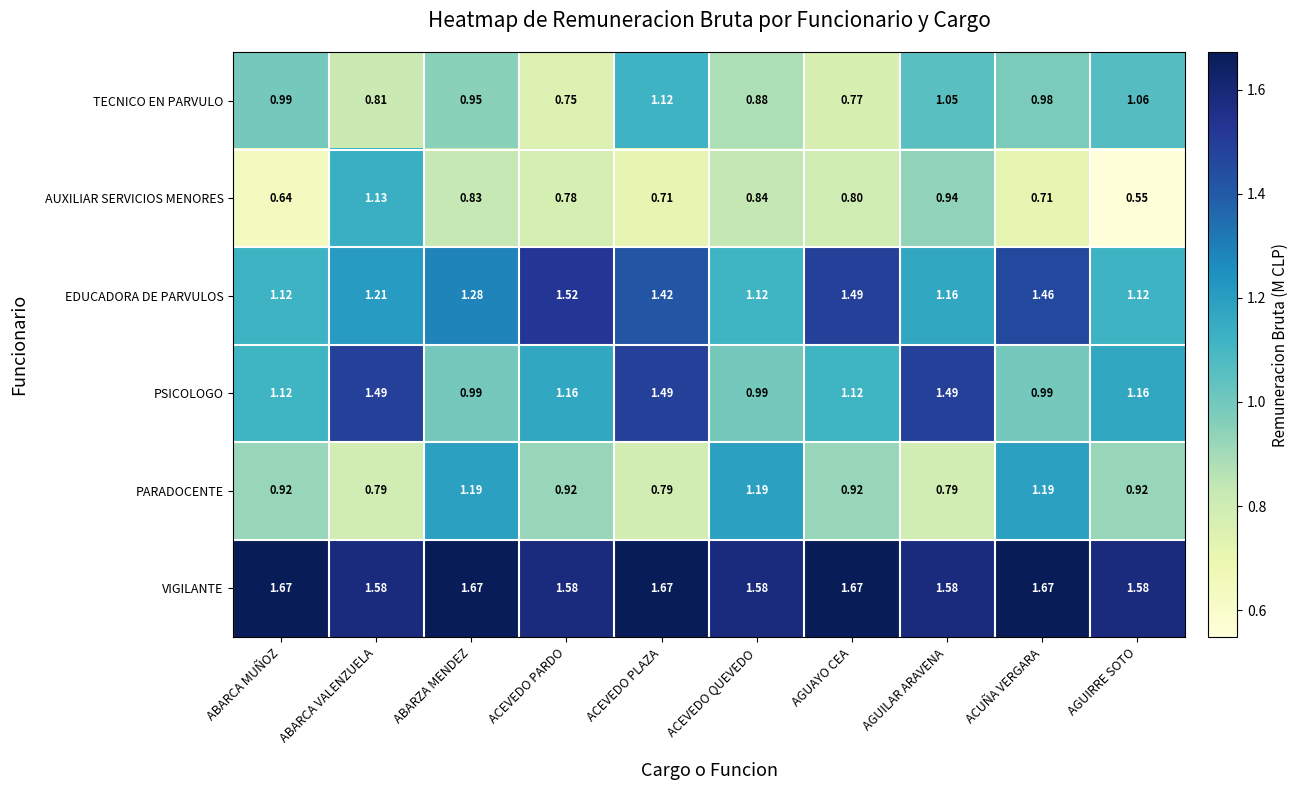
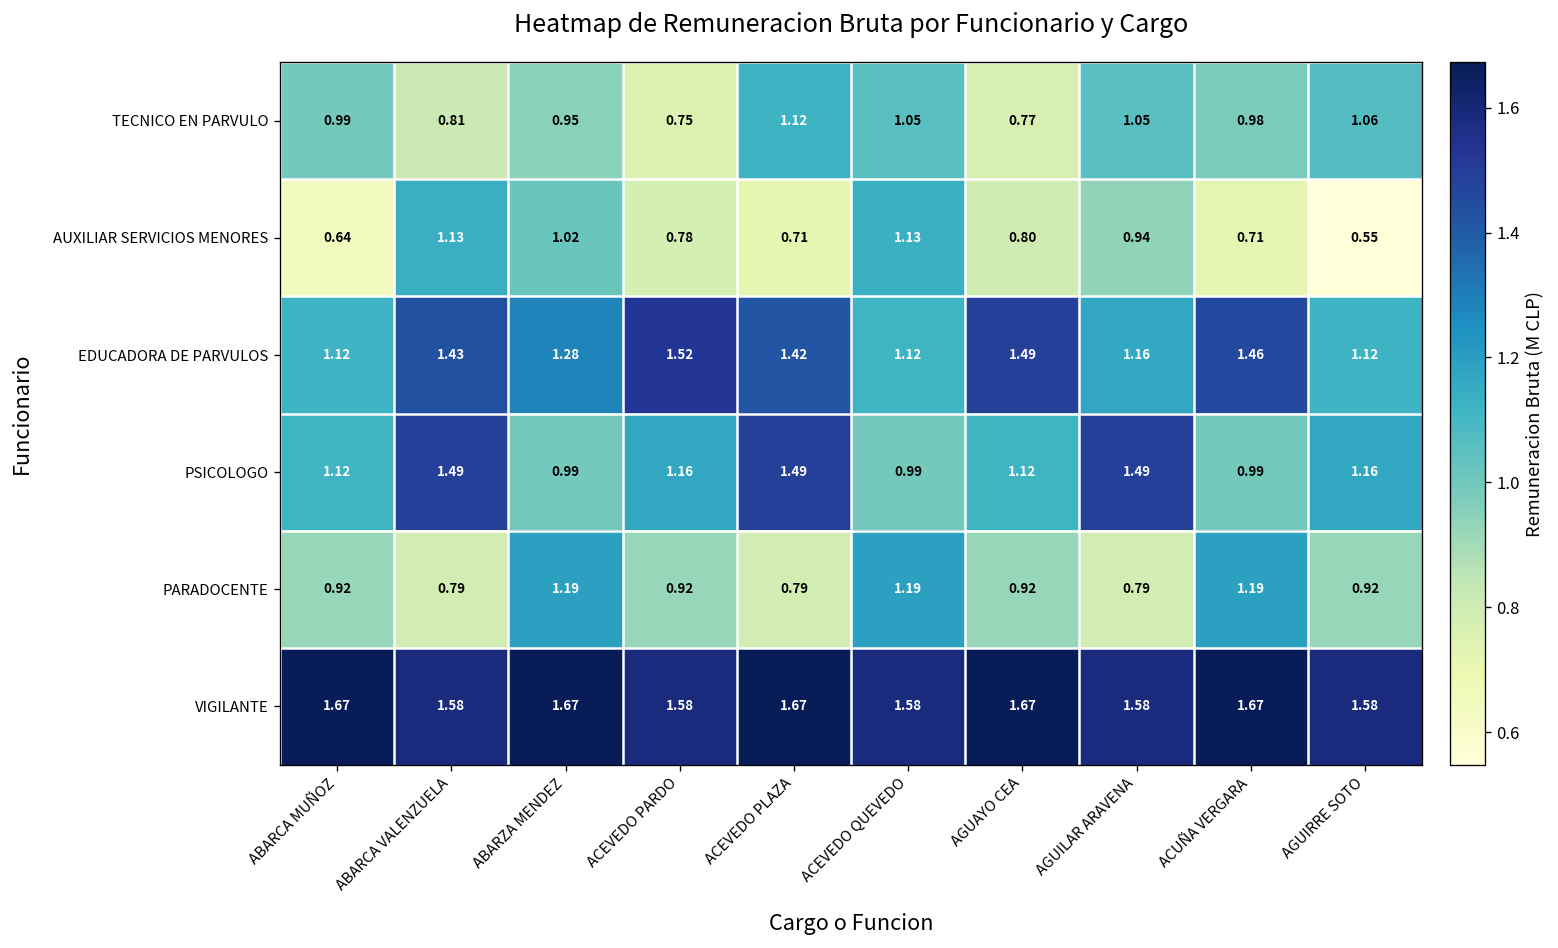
  {
    "TECNICO EN PARVULO": {
      "ABARCA MUÑOZ": 0.99,
      "ABARCA VALENZUELA": 0.81,
      "ABARZA MENDEZ": 0.95,
      "ACEVEDO PARDO": 0.75,
      "ACEVEDO PLAZA": 1.12,
-     "ACEVEDO QUEVEDO": 0.88,
+     "ACEVEDO QUEVEDO": 1.05,
      "AGUAYO CEA": 0.77,
      "AGUILAR ARAVENA": 1.05,
      "ACUÑA VERGARA": 0.98,
      "AGUIRRE SOTO": 1.06
    },
    "AUXILIAR SERVICIOS MENORES": {
      "ABARCA MUÑOZ": 0.64,
      "ABARCA VALENZUELA": 1.13,
-     "ABARZA MENDEZ": 0.83,
+     "ABARZA MENDEZ": 1.02,
      "ACEVEDO PARDO": 0.78,
      "ACEVEDO PLAZA": 0.71,
-     "ACEVEDO QUEVEDO": 0.84,
+     "ACEVEDO QUEVEDO": 1.13,
      "AGUAYO CEA": 0.80,
      "AGUILAR ARAVENA": 0.94,
      "ACUÑA VERGARA": 0.71,
      "AGUIRRE SOTO": 0.55
    },
    "EDUCADORA DE PARVULOS": {
      "ABARCA MUÑOZ": 1.12,
-     "ABARCA VALENZUELA": 1.21,
+     "ABARCA VALENZUELA": 1.43,
      "ABARZA MENDEZ": 1.28,
      "ACEVEDO PARDO": 1.52,
      "ACEVEDO PLAZA": 1.42,
      "ACEVEDO QUEVEDO": 1.12,
      "AGUAYO CEA": 1.49,
      "AGUILAR ARAVENA": 1.16,
      "ACUÑA VERGARA": 1.46,
      "AGUIRRE SOTO": 1.12
    },
    "PSICOLOGO": {
      "ABARCA MUÑOZ": 1.12,
      "ABARCA VALENZUELA": 1.49,
      "ABARZA MENDEZ": 0.99,
      "ACEVEDO PARDO": 1.16,
      "ACEVEDO PLAZA": 1.49,
      "ACEVEDO QUEVEDO": 0.99,
      "AGUAYO CEA": 1.12,
      "AGUILAR ARAVENA": 1.49,
      "ACUÑA VERGARA": 0.99,
      "AGUIRRE SOTO": 1.16
    },
    "PARADOCENTE": {
      "ABARCA MUÑOZ": 0.92,
      "ABARCA VALENZUELA": 0.79,
      "ABARZA MENDEZ": 1.19,
      "ACEVEDO PARDO": 0.92,
      "ACEVEDO PLAZA": 0.79,
      "ACEVEDO QUEVEDO": 1.19,
      "AGUAYO CEA": 0.92,
      "AGUILAR ARAVENA": 0.79,
      "ACUÑA VERGARA": 1.19,
      "AGUIRRE SOTO": 0.92
    },
    "VIGILANTE": {
      "ABARCA MUÑOZ": 1.67,
      "ABARCA VALENZUELA": 1.58,
      "ABARZA MENDEZ": 1.67,
      "ACEVEDO PARDO": 1.58,
      "ACEVEDO PLAZA": 1.67,
      "ACEVEDO QUEVEDO": 1.58,
      "AGUAYO CEA": 1.67,
      "AGUILAR ARAVENA": 1.58,
      "ACUÑA VERGARA": 1.67,
      "AGUIRRE SOTO": 1.58
    }
  }
